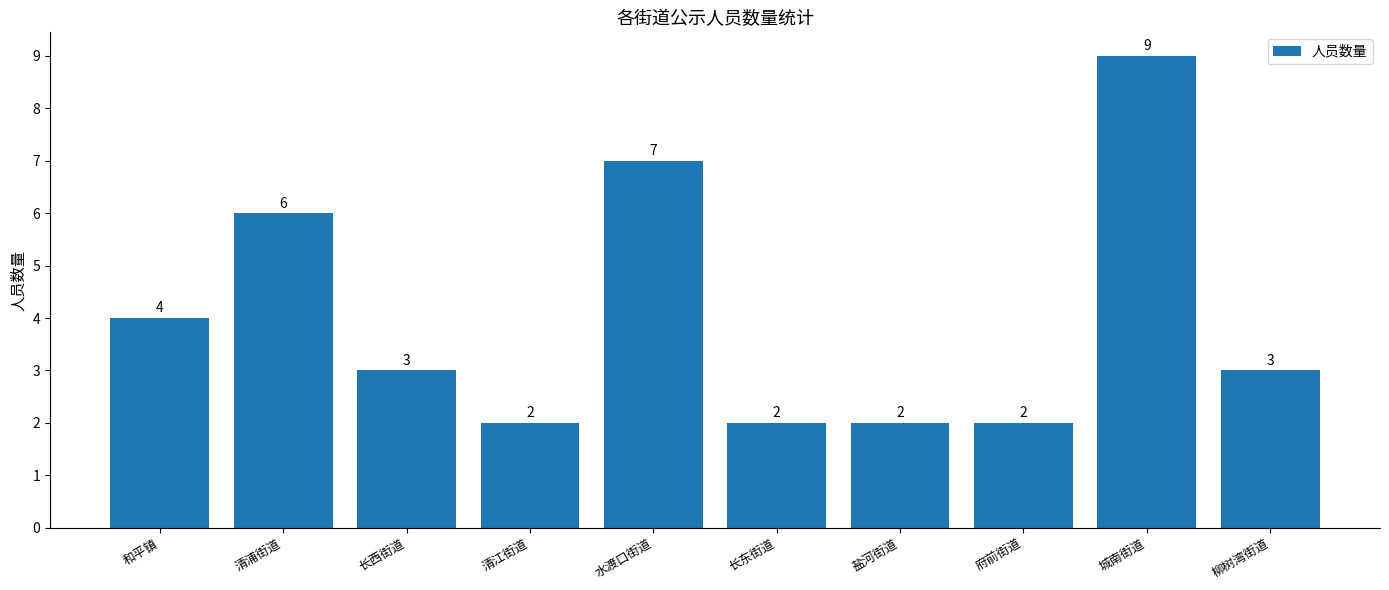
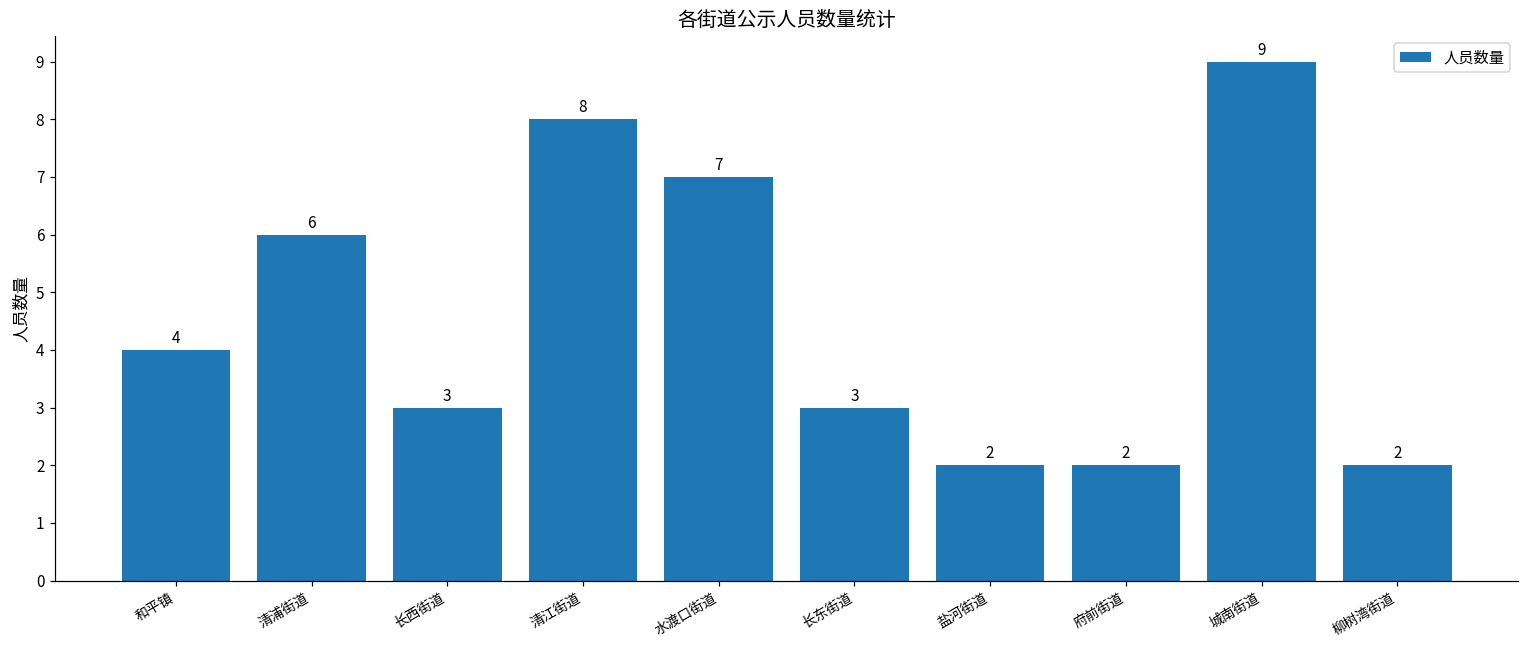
  {
    "和平镇": 4,
    "清浦街道": 6,
    "长西街道": 3,
-   "清江街道": 2,
+   "清江街道": 8,
    "水渡口街道": 7,
-   "长东街道": 2,
+   "长东街道": 3,
    "盐河街道": 2,
    "府前街道": 2,
    "城南街道": 9,
-   "柳树湾街道": 3
+   "柳树湾街道": 2
  }
